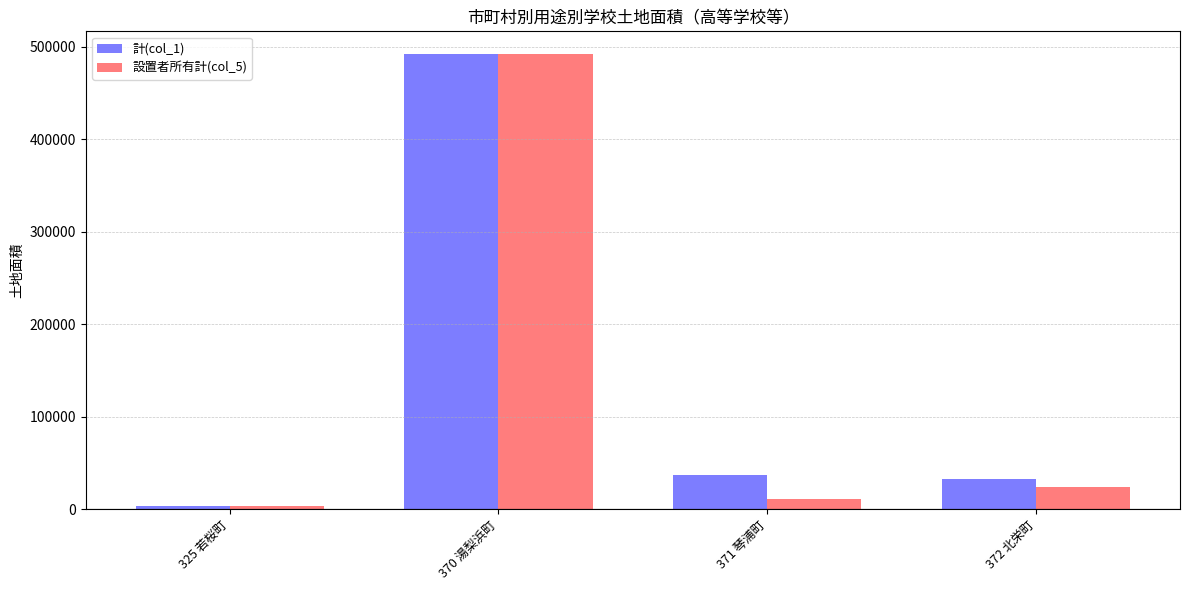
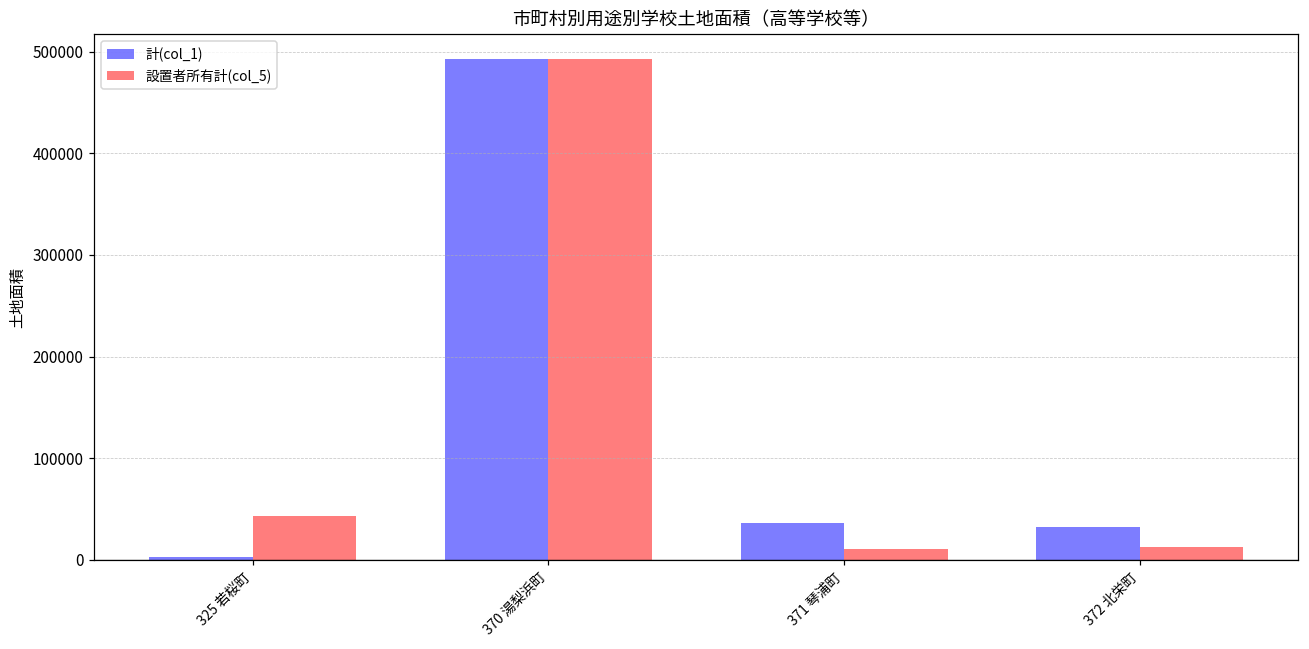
  {
    "計(col_1)": {
      "325 若桜町": 0,
      "370 湯梨浜町": 490000,
      "371 琴浦町": 40000,
      "372 北栄町": 30000
    },
    "設置者所有計(col_5)": {
-     "325 若桜町": 0,
+     "325 若桜町": 40000,
      "370 湯梨浜町": 490000,
      "371 琴浦町": 10000,
-     "372 北栄町": 20000
+     "372 北栄町": 10000
    }
  }
